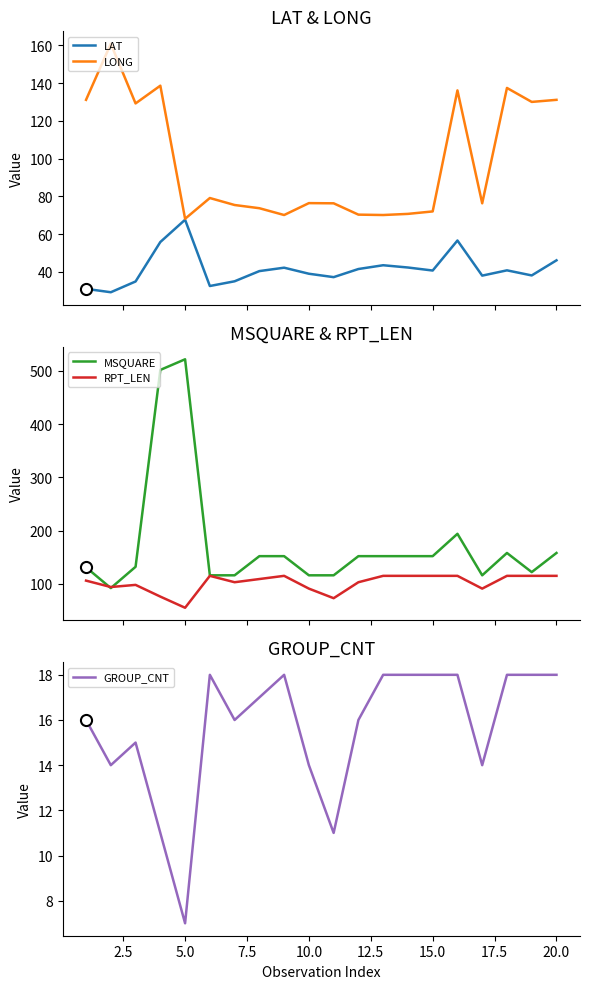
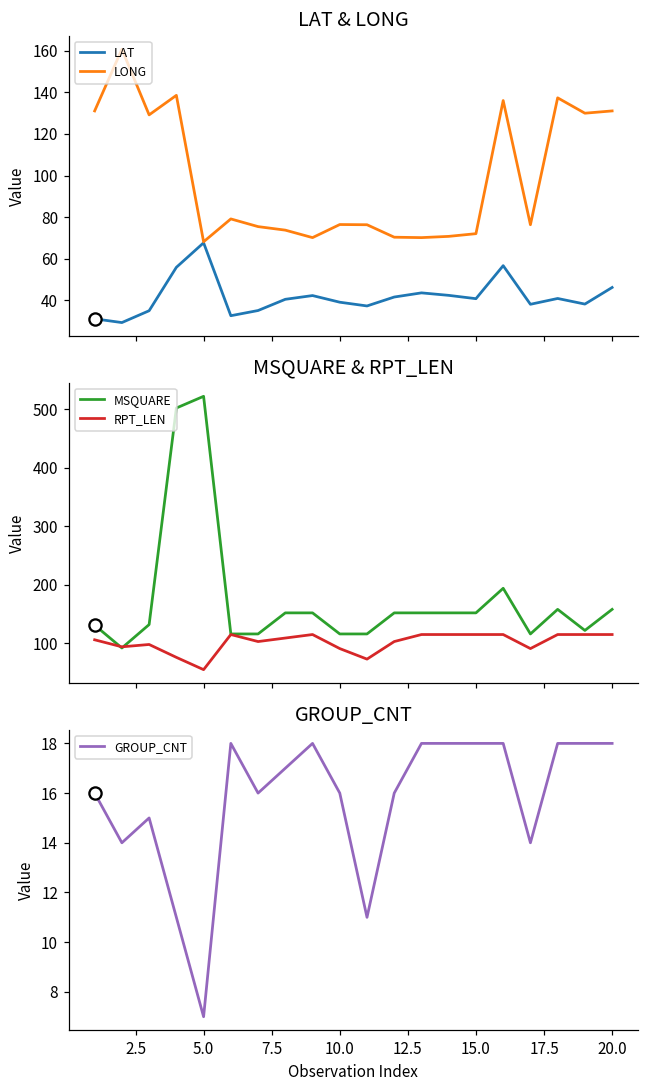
  {
    "GROUP_CNT": {
      "GROUP_CNT": {
        "5.0": 7,
-       "10.0": 14,
+       "10.0": 16,
        "15.0": 18,
        "20.0": 18
      }
    }
  }
